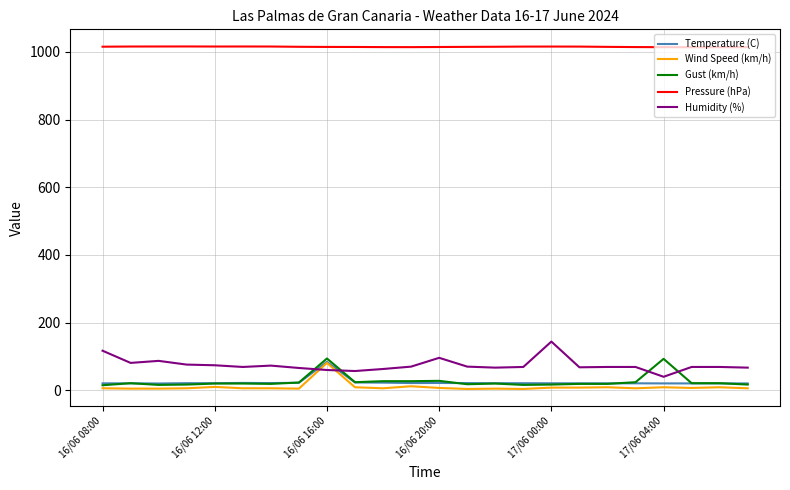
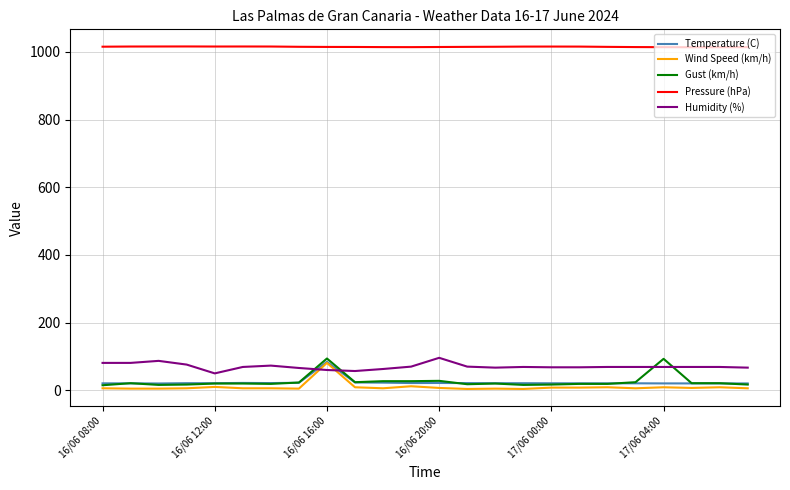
  {
    "Temperature (C)": {
      "17/06 04:00": 20
    },
    "Wind Speed (km/h)": {
      "16/06 08:00": 10,
      "16/06 12:00": 10,
      "16/06 20:00": 10,
      "17/06 00:00": 10,
      "17/06 04:00": 10
    },
    "Gust (km/h)": {
      "16/06 16:00": 90,
      "17/06 04:00": 90
    },
    "Pressure (hPa)": {
      "16/06 08:00": 1020,
      "16/06 12:00": 1020,
      "16/06 16:00": 1010,
      "16/06 20:00": 1010,
      "17/06 00:00": 1020
    },
    "Humidity (%)": {
-     "16/06 08:00": 120,
-     "16/06 12:00": 70,
+     "16/06 08:00": 80,
+     "16/06 12:00": 50,
      "16/06 16:00": 60,
      "16/06 20:00": 100,
-     "17/06 00:00": 140,
-     "17/06 04:00": 40
+     "17/06 00:00": 70,
+     "17/06 04:00": 70
    }
  }
